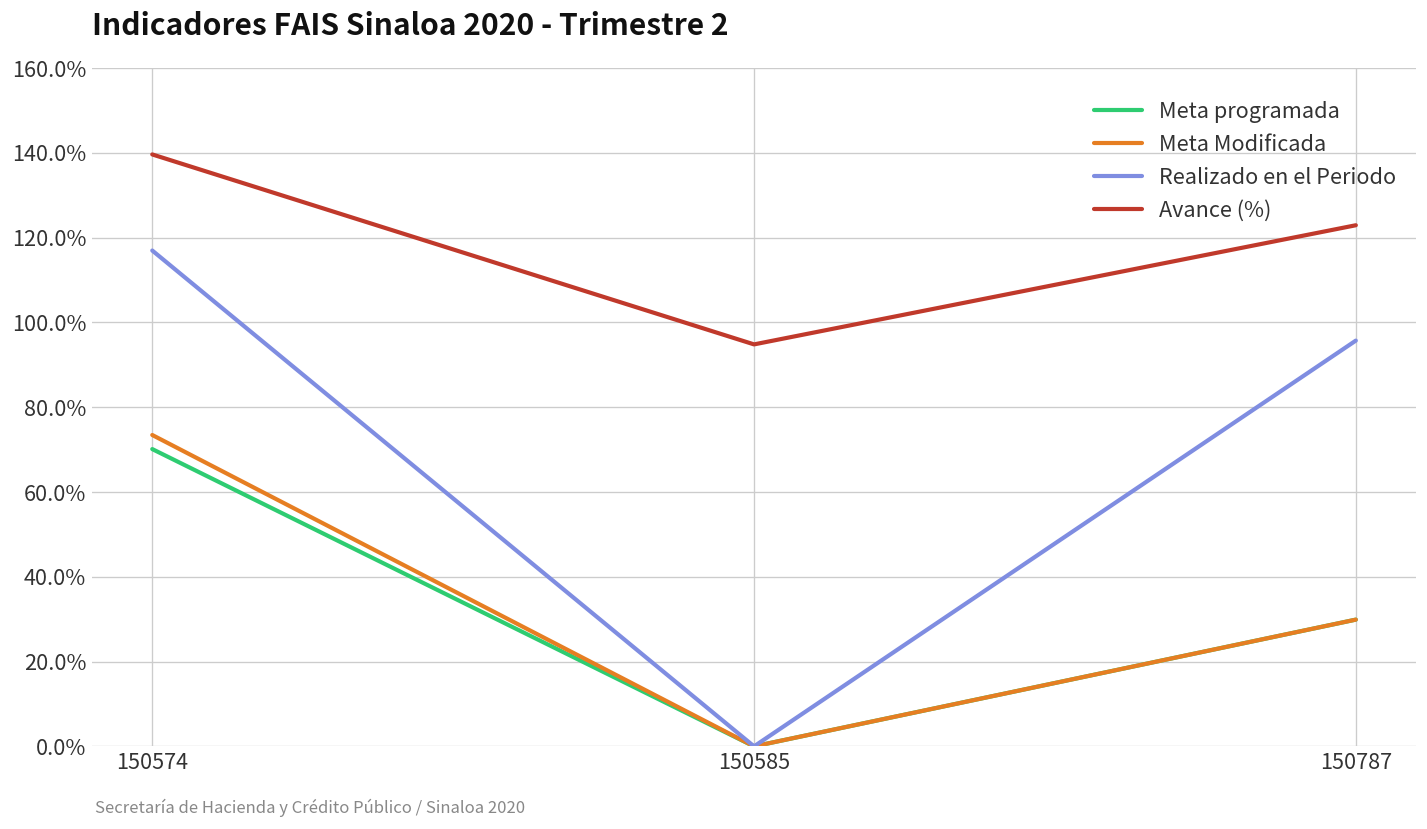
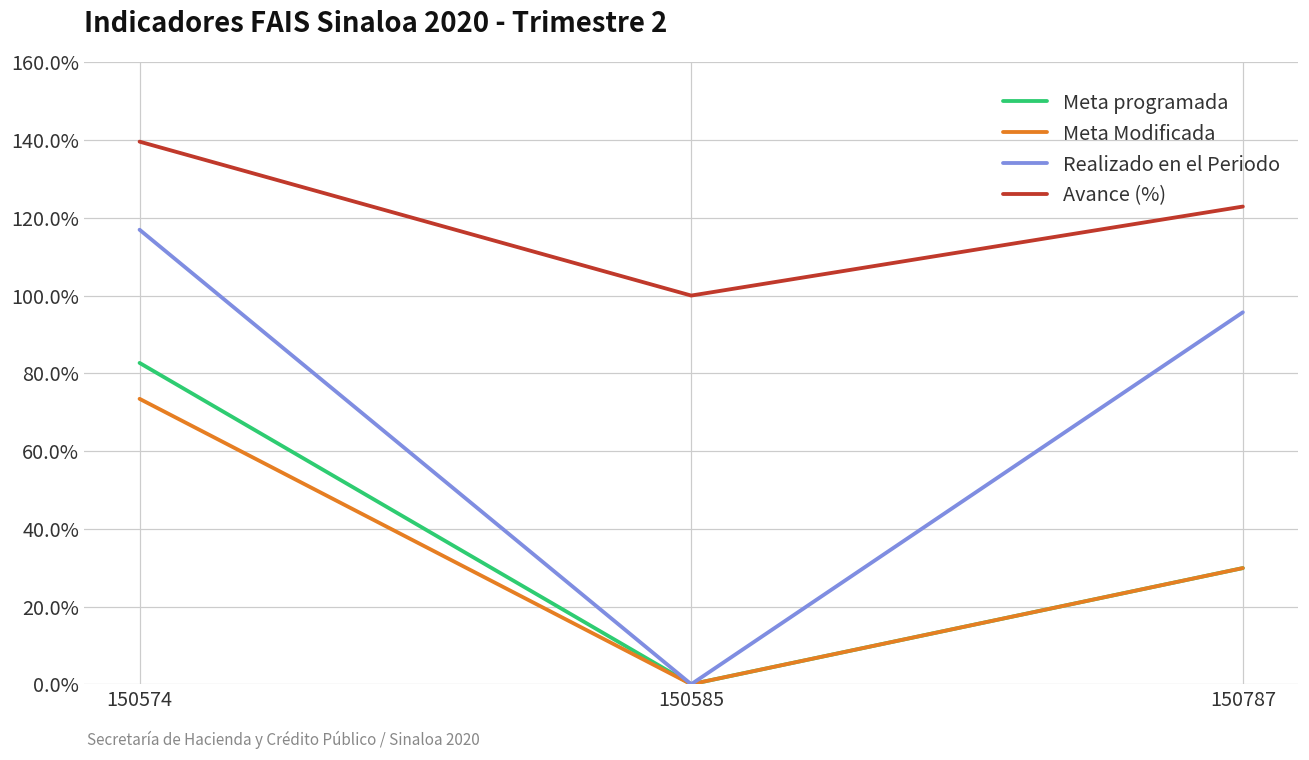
  {
    "Meta programada": {
-     "150574": "70%"
+     "150574": "83%"
    },
    "Meta Modificada": {
      "150574": "73%"
    },
    "Realizado en el Periodo": {
      "150574": "117%",
      "150787": "96%"
    },
    "Avance (%)": {
      "150574": "140%",
-     "150585": "95%",
+     "150585": "100%",
      "150787": "123%"
    }
  }
